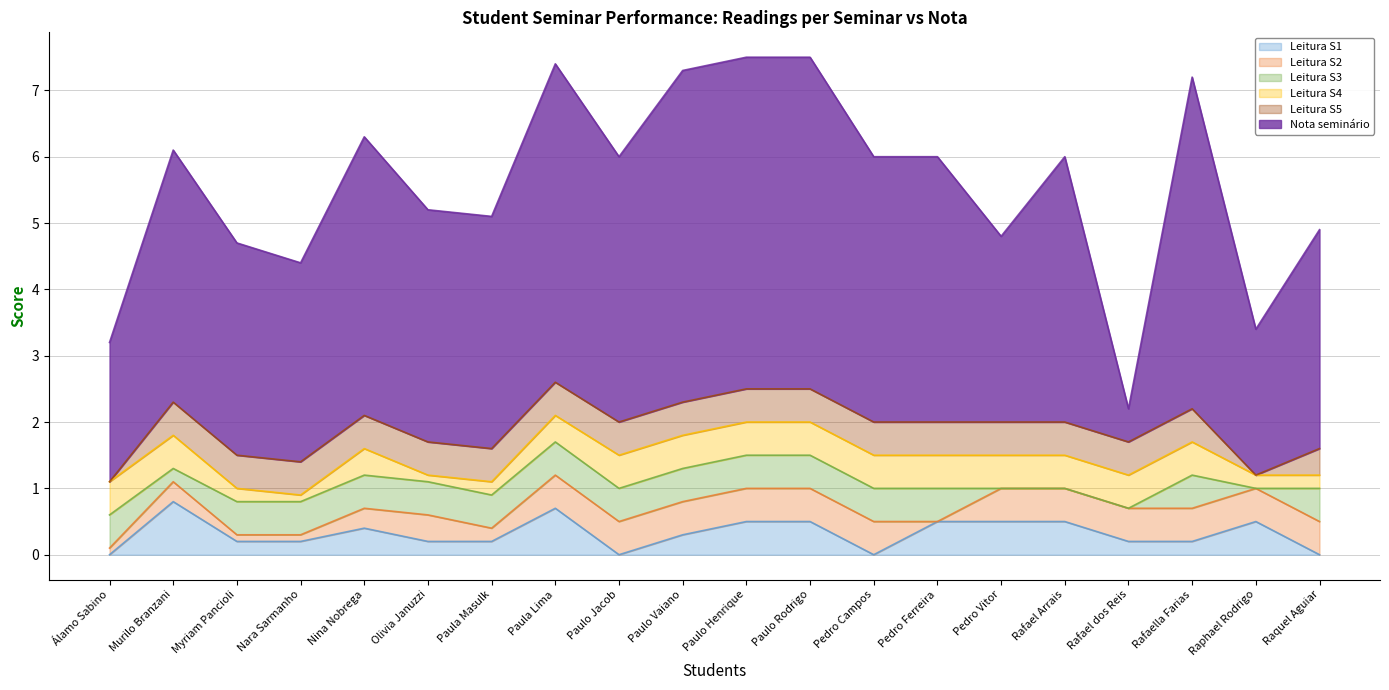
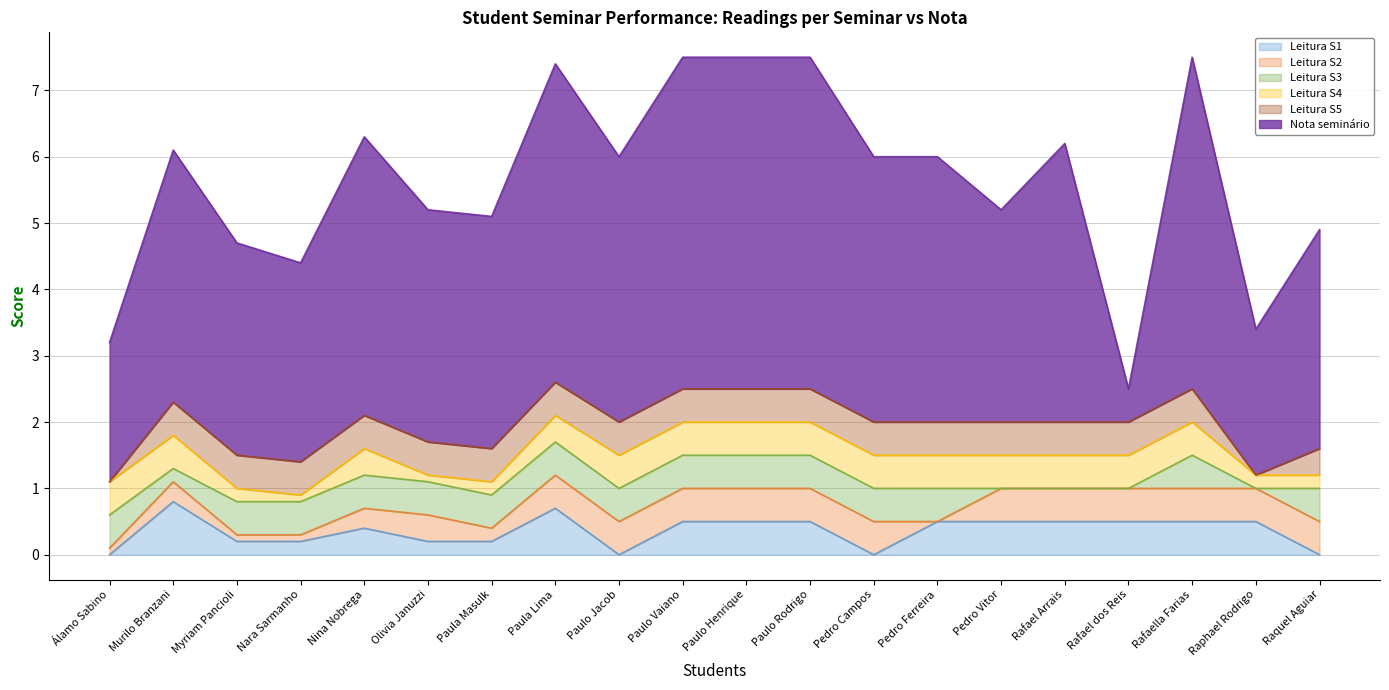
  {
    "Leitura S1": {
      "Álamo Sabino": 0.0,
      "Murilo Branzani": 0.8,
      "Myriam Pancioli": 0.2,
      "Nara Sarmanho": 0.2,
      "Nina Nobrega": 0.4,
      "Olivia Januzzi": 0.2,
      "Paula Masulk": 0.2,
      "Paula Lima": 0.7,
      "Paulo Jacob": 0.0,
-     "Paulo Vaiano": 0.3,
+     "Paulo Vaiano": 0.5,
      "Paulo Henrique": 0.5,
      "Paulo Rodrigo": 0.5,
      "Pedro Campos": 0.0,
      "Pedro Vitor": 0.5,
      "Rafael Arrais": 0.5,
-     "Rafael dos Reis": 0.2,
-     "Rafaella Farias": 0.2,
+     "Rafael dos Reis": 0.5,
+     "Rafaella Farias": 0.5,
      "Raphael Rodrigo": 0.5,
      "Raquel Aguiar": 0.0
    },
    "Leitura S3": {
      "Álamo Sabino": 0.5,
      "Murilo Branzani": 0.2,
      "Myriam Pancioli": 0.5,
      "Nara Sarmanho": 0.5,
      "Nina Nobrega": 0.5,
      "Olivia Januzzi": 0.5,
      "Paula Masulk": 0.5,
      "Paula Lima": 0.5,
      "Paulo Jacob": 0.5,
      "Paulo Vaiano": 0.5,
      "Paulo Henrique": 0.5,
      "Paulo Rodrigo": 0.5,
      "Pedro Campos": 0.5,
      "Pedro Ferreira": 0.5,
      "Rafaella Farias": 0.5,
      "Raquel Aguiar": 0.5
    },
    "Nota seminário": {
      "Álamo Sabino": 2.1,
      "Murilo Branzani": 3.8,
      "Myriam Pancioli": 3.2,
      "Nara Sarmanho": 3.0,
      "Nina Nobrega": 4.2,
      "Olivia Januzzi": 3.5,
      "Paula Masulk": 3.5,
      "Paula Lima": 4.8,
      "Paulo Jacob": 4.0,
      "Paulo Vaiano": 5.0,
      "Paulo Henrique": 5.0,
      "Paulo Rodrigo": 5.0,
      "Pedro Campos": 4.0,
      "Pedro Ferreira": 4.0,
-     "Pedro Vitor": 2.8,
-     "Rafael Arrais": 4.0,
+     "Pedro Vitor": 3.2,
+     "Rafael Arrais": 4.2,
      "Rafael dos Reis": 0.5,
      "Rafaella Farias": 5.0,
      "Raphael Rodrigo": 2.2,
      "Raquel Aguiar": 3.3
    }
  }
